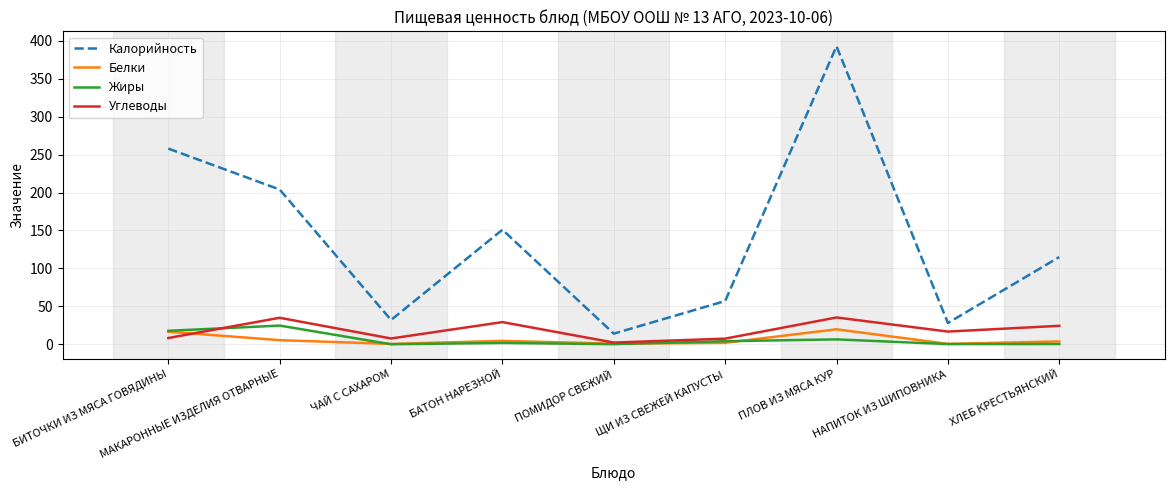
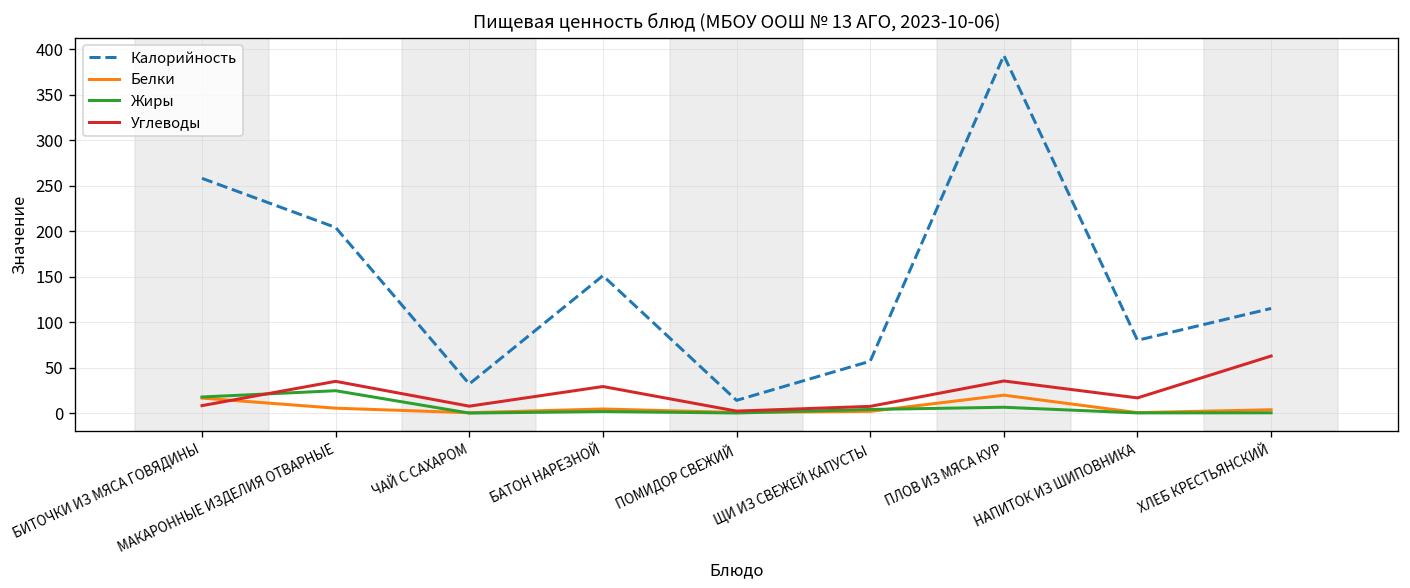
  {
    "Калорийность": {
      "БИТОЧКИ ИЗ МЯСА ГОВЯДИНЫ": 260,
      "МАКАРОННЫЕ ИЗДЕЛИЯ ОТВАРНЫЕ": 200,
      "ЧАЙ С САХАРОМ": 30,
      "БАТОН НАРЕЗНОЙ": 150,
      "ПОМИДОР СВЕЖИЙ": 10,
      "ЩИ ИЗ СВЕЖЕЙ КАПУСТЫ": 60,
      "ПЛОВ ИЗ МЯСА КУР": 390,
-     "НАПИТОК ИЗ ШИПОВНИКА": 30,
+     "НАПИТОК ИЗ ШИПОВНИКА": 80,
      "ХЛЕБ КРЕСТЬЯНСКИЙ": 120
    },
    "Белки": {
      "МАКАРОННЫЕ ИЗДЕЛИЯ ОТВАРНЫЕ": 10,
      "ПЛОВ ИЗ МЯСА КУР": 20,
      "ХЛЕБ КРЕСТЬЯНСКИЙ": 0
    },
    "Жиры": {
      "МАКАРОННЫЕ ИЗДЕЛИЯ ОТВАРНЫЕ": 20,
      "ПЛОВ ИЗ МЯСА КУР": 10,
      "ХЛЕБ КРЕСТЬЯНСКИЙ": 0
    },
    "Углеводы": {
      "БИТОЧКИ ИЗ МЯСА ГОВЯДИНЫ": 10,
      "МАКАРОННЫЕ ИЗДЕЛИЯ ОТВАРНЫЕ": 30,
      "ЧАЙ С САХАРОМ": 10,
      "БАТОН НАРЕЗНОЙ": 30,
      "ЩИ ИЗ СВЕЖЕЙ КАПУСТЫ": 10,
      "ПЛОВ ИЗ МЯСА КУР": 40,
      "НАПИТОК ИЗ ШИПОВНИКА": 20,
-     "ХЛЕБ КРЕСТЬЯНСКИЙ": 20
+     "ХЛЕБ КРЕСТЬЯНСКИЙ": 60
    }
  }
